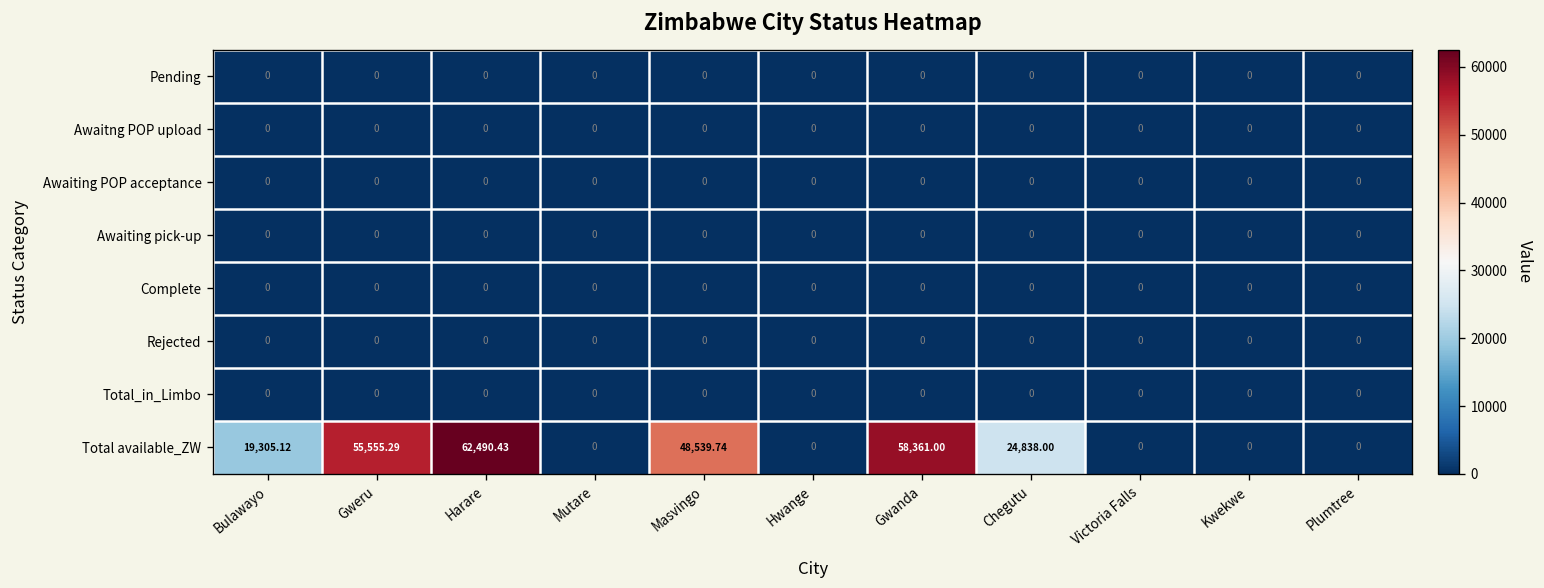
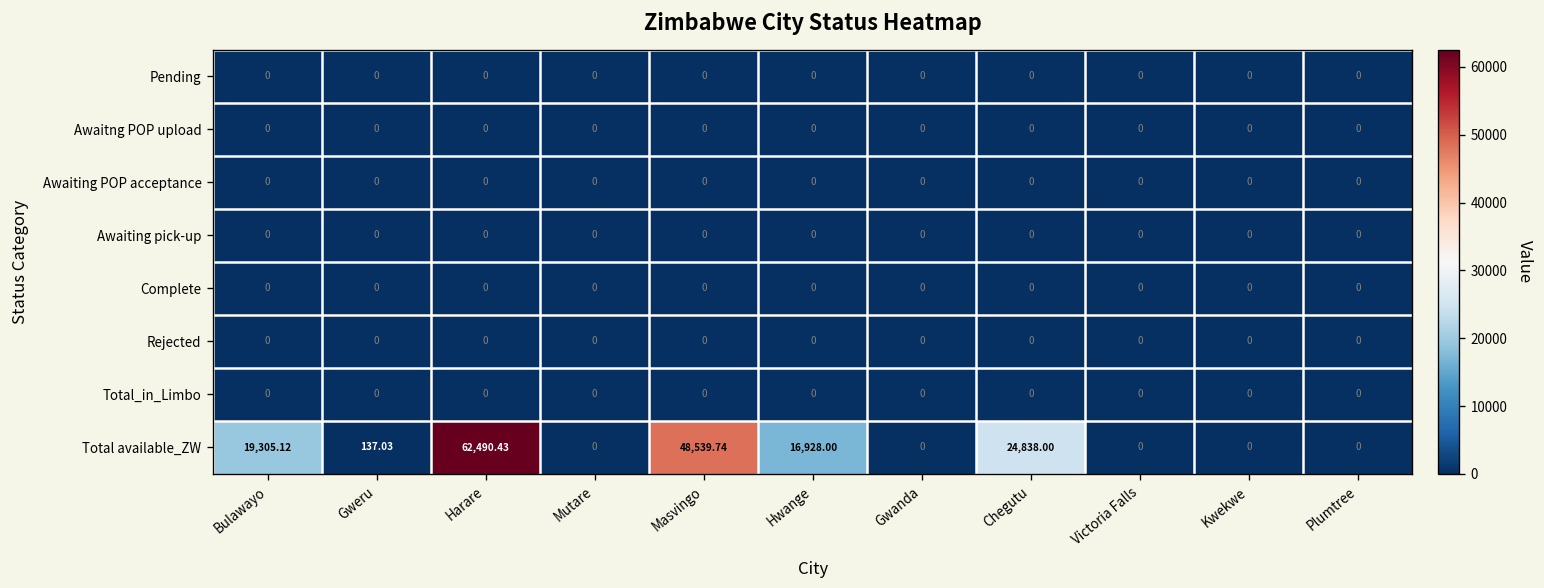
  {
    "Pending": {
      "Bulawayo": "0",
      "Gweru": "0",
      "Harare": "0",
      "Mutare": "0",
      "Masvingo": "0",
      "Hwange": "0",
      "Gwanda": "0",
      "Chegutu": "0",
      "Victoria Falls": "0",
      "Kwekwe": "0",
      "Plumtree": "0"
    },
    "Awaitng POP upload": {
      "Bulawayo": "0",
      "Gweru": "0",
      "Harare": "0",
      "Mutare": "0",
      "Masvingo": "0",
      "Hwange": "0",
      "Gwanda": "0",
      "Chegutu": "0",
      "Victoria Falls": "0",
      "Kwekwe": "0",
      "Plumtree": "0"
    },
    "Awaiting POP acceptance": {
      "Bulawayo": "0",
      "Gweru": "0",
      "Harare": "0",
      "Mutare": "0",
      "Masvingo": "0",
      "Hwange": "0",
      "Gwanda": "0",
      "Chegutu": "0",
      "Victoria Falls": "0",
      "Kwekwe": "0",
      "Plumtree": "0"
    },
    "Awaiting pick-up": {
      "Bulawayo": "0",
      "Gweru": "0",
      "Harare": "0",
      "Mutare": "0",
      "Masvingo": "0",
      "Hwange": "0",
      "Gwanda": "0",
      "Chegutu": "0",
      "Victoria Falls": "0",
      "Kwekwe": "0",
      "Plumtree": "0"
    },
    "Complete": {
      "Bulawayo": "0",
      "Gweru": "0",
      "Harare": "0",
      "Mutare": "0",
      "Masvingo": "0",
      "Hwange": "0",
      "Gwanda": "0",
      "Chegutu": "0",
      "Victoria Falls": "0",
      "Kwekwe": "0",
      "Plumtree": "0"
    },
    "Rejected": {
      "Bulawayo": "0",
      "Gweru": "0",
      "Harare": "0",
      "Mutare": "0",
      "Masvingo": "0",
      "Hwange": "0",
      "Gwanda": "0",
      "Chegutu": "0",
      "Victoria Falls": "0",
      "Kwekwe": "0",
      "Plumtree": "0"
    },
    "Total_in_Limbo": {
      "Bulawayo": "0",
      "Gweru": "0",
      "Harare": "0",
      "Mutare": "0",
      "Masvingo": "0",
      "Hwange": "0",
      "Gwanda": "0",
      "Chegutu": "0",
      "Victoria Falls": "0",
      "Kwekwe": "0",
      "Plumtree": "0"
    },
    "Total available_ZW": {
      "Bulawayo": "19,305.12",
-     "Gweru": "55,555.29",
+     "Gweru": "137.03",
      "Harare": "62,490.43",
      "Mutare": "0",
      "Masvingo": "48,539.74",
-     "Hwange": "0",
-     "Gwanda": "58,361.00",
+     "Hwange": "16,928.00",
+     "Gwanda": "0",
      "Chegutu": "24,838.00",
      "Victoria Falls": "0",
      "Kwekwe": "0",
      "Plumtree": "0"
    }
  }
